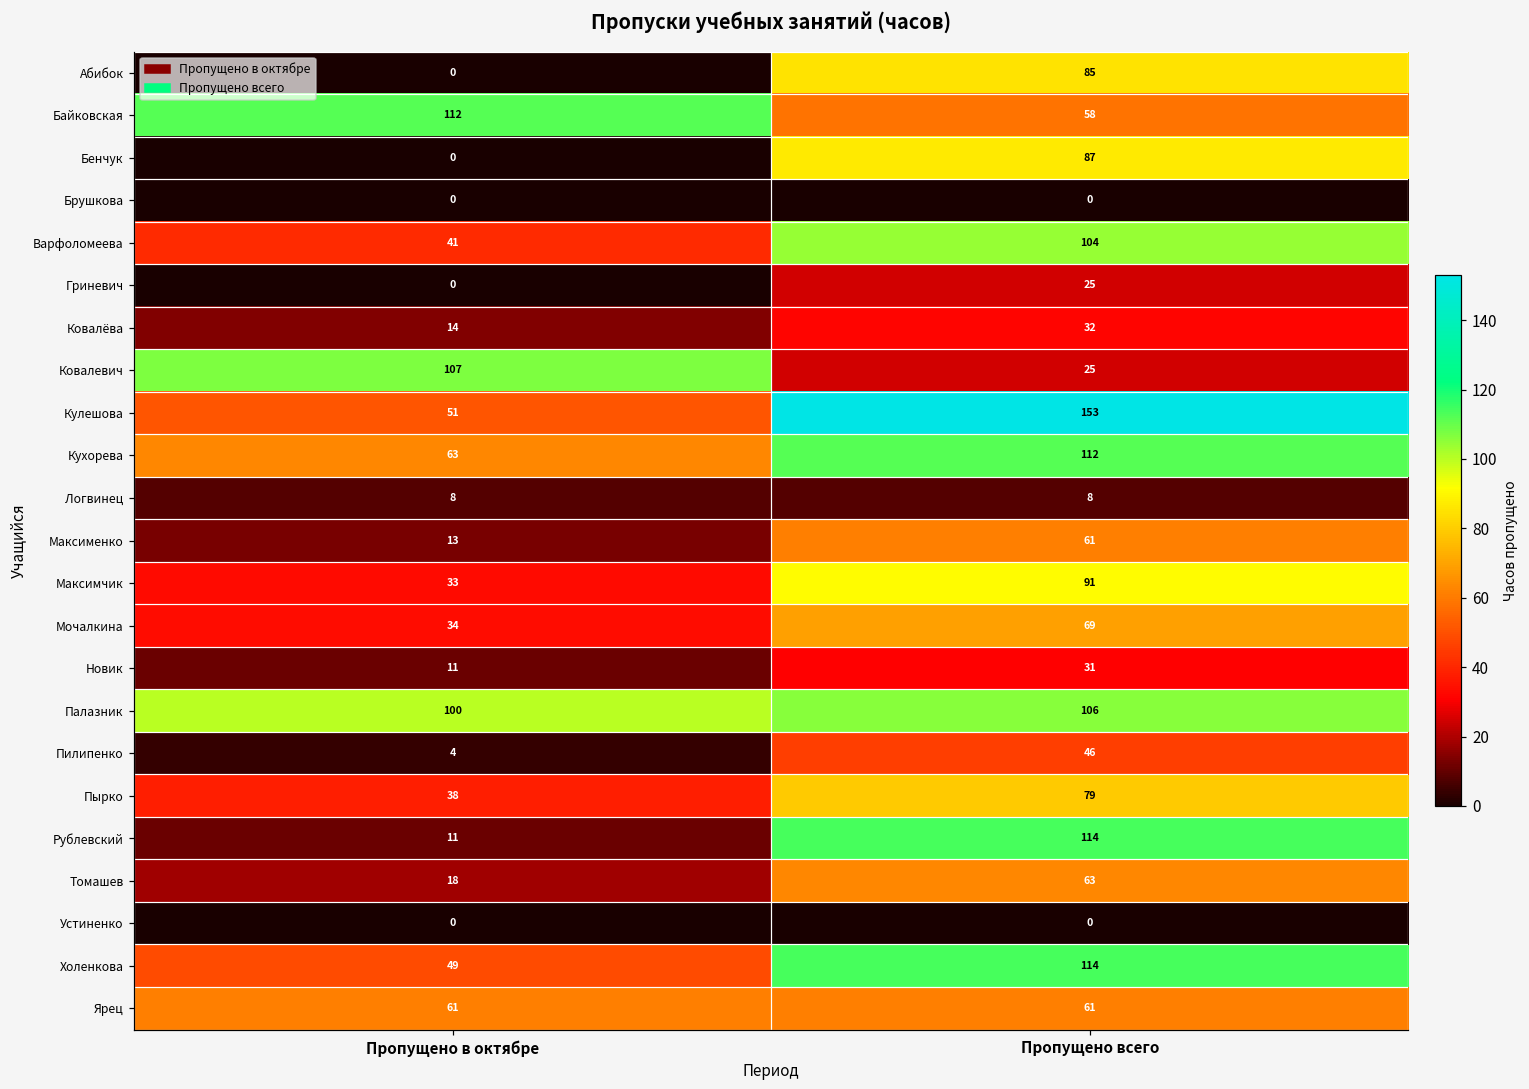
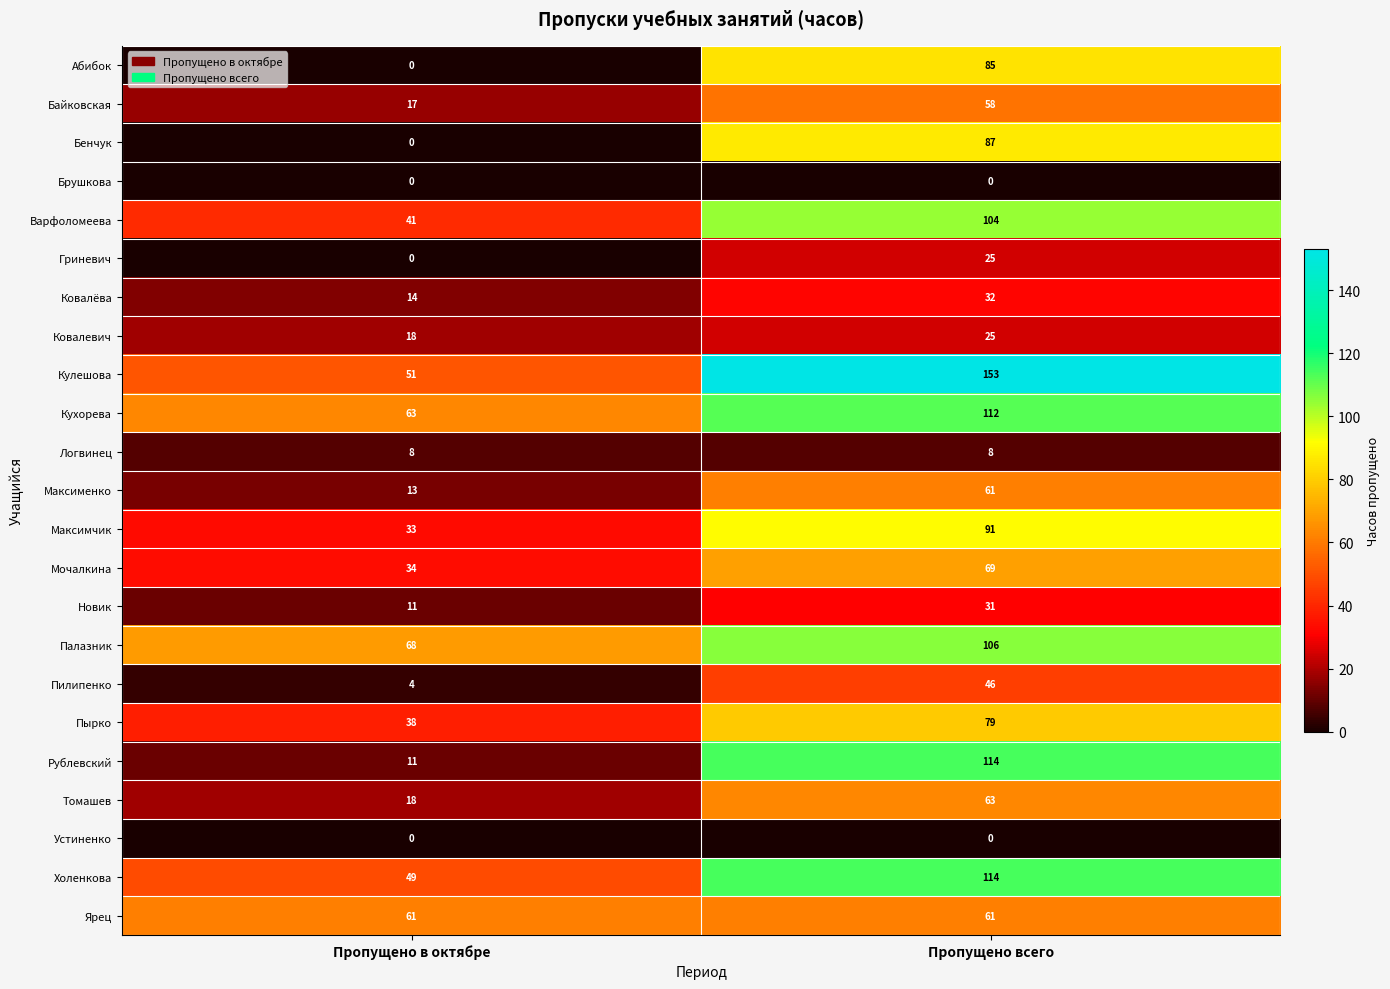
  {
    "Абибок": {
      "Пропущено в октябре": 0,
      "Пропущено всего": 85
    },
    "Байковская": {
-     "Пропущено в октябре": 112,
+     "Пропущено в октябре": 17,
      "Пропущено всего": 58
    },
    "Бенчук": {
      "Пропущено в октябре": 0,
      "Пропущено всего": 87
    },
    "Брушкова": {
      "Пропущено в октябре": 0,
      "Пропущено всего": 0
    },
    "Варфоломеева": {
      "Пропущено в октябре": 41,
      "Пропущено всего": 104
    },
    "Гриневич": {
      "Пропущено в октябре": 0,
      "Пропущено всего": 25
    },
    "Ковалёва": {
      "Пропущено в октябре": 14,
      "Пропущено всего": 32
    },
    "Ковалевич": {
-     "Пропущено в октябре": 107,
+     "Пропущено в октябре": 18,
      "Пропущено всего": 25
    },
    "Кулешова": {
      "Пропущено в октябре": 51,
      "Пропущено всего": 153
    },
    "Кухорева": {
      "Пропущено в октябре": 63,
      "Пропущено всего": 112
    },
    "Логвинец": {
      "Пропущено в октябре": 8,
      "Пропущено всего": 8
    },
    "Максименко": {
      "Пропущено в октябре": 13,
      "Пропущено всего": 61
    },
    "Максимчик": {
      "Пропущено в октябре": 33,
      "Пропущено всего": 91
    },
    "Мочалкина": {
      "Пропущено в октябре": 34,
      "Пропущено всего": 69
    },
    "Новик": {
      "Пропущено в октябре": 11,
      "Пропущено всего": 31
    },
    "Палазник": {
-     "Пропущено в октябре": 100,
+     "Пропущено в октябре": 68,
      "Пропущено всего": 106
    },
    "Пилипенко": {
      "Пропущено в октябре": 4,
      "Пропущено всего": 46
    },
    "Пырко": {
      "Пропущено в октябре": 38,
      "Пропущено всего": 79
    },
    "Рублевский": {
      "Пропущено в октябре": 11,
      "Пропущено всего": 114
    },
    "Томашев": {
      "Пропущено в октябре": 18,
      "Пропущено всего": 63
    },
    "Устиненко": {
      "Пропущено в октябре": 0,
      "Пропущено всего": 0
    },
    "Холенкова": {
      "Пропущено в октябре": 49,
      "Пропущено всего": 114
    },
    "Ярец": {
      "Пропущено в октябре": 61,
      "Пропущено всего": 61
    }
  }
